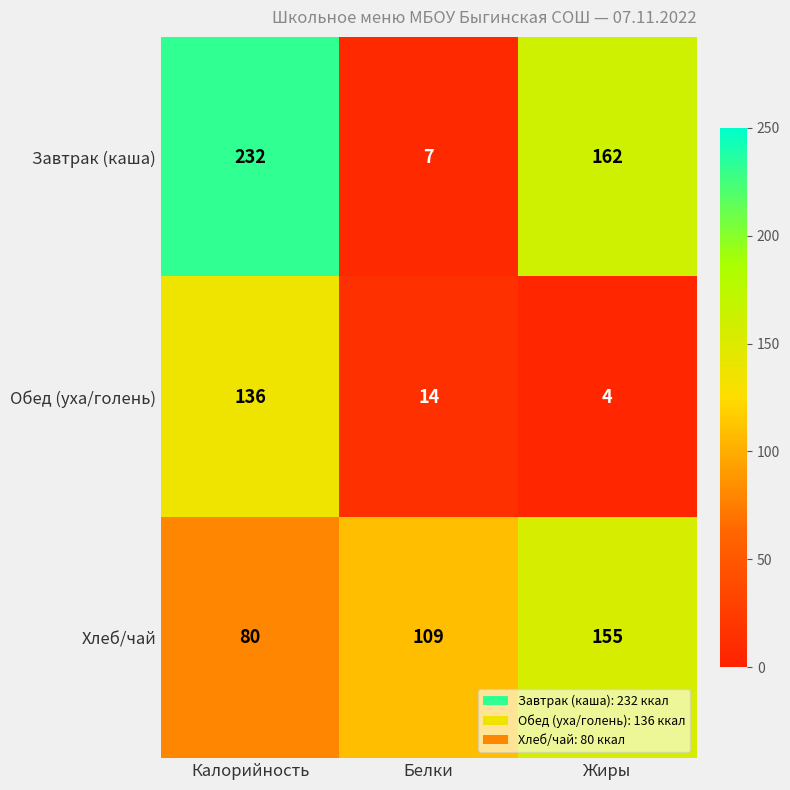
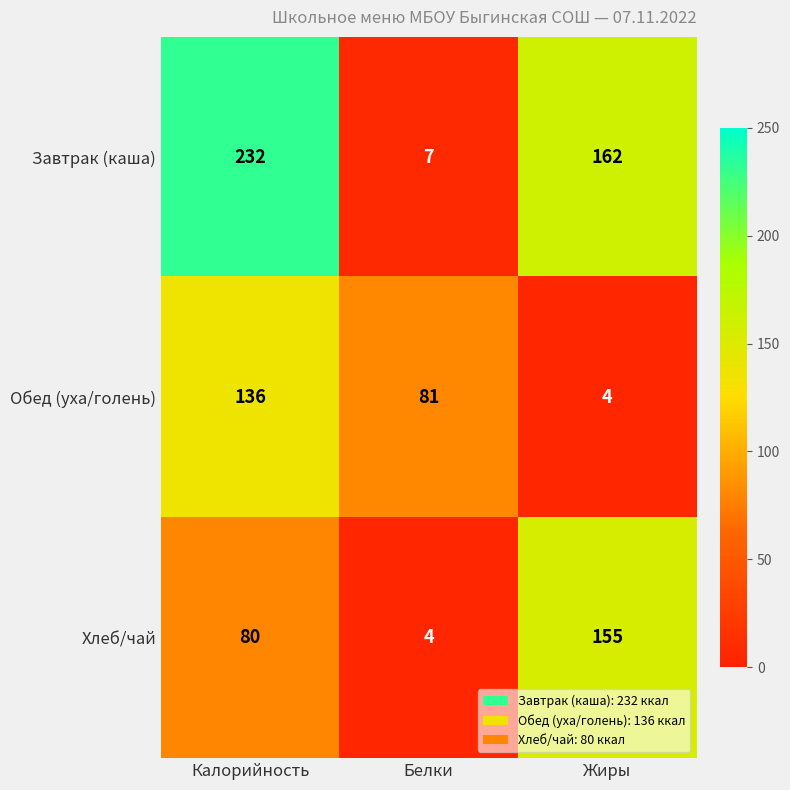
  {
    "Завтрак (каша)": {
      "Калорийность": 232,
      "Белки": 7,
      "Жиры": 162
    },
    "Обед (уха/голень)": {
      "Калорийность": 136,
-     "Белки": 14,
+     "Белки": 81,
      "Жиры": 4
    },
    "Хлеб/чай": {
      "Калорийность": 80,
-     "Белки": 109,
+     "Белки": 4,
      "Жиры": 155
    }
  }
